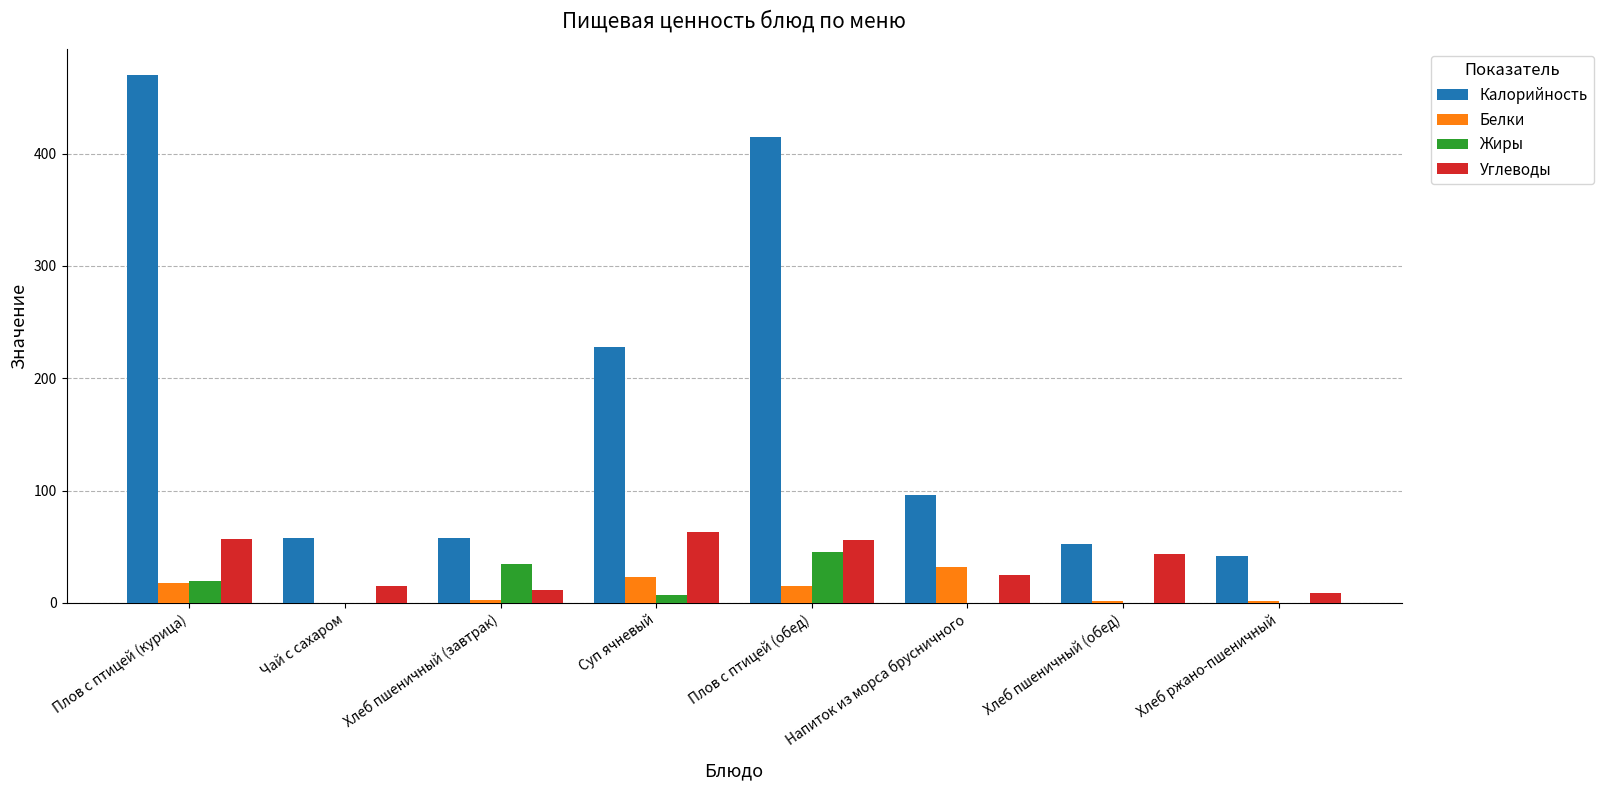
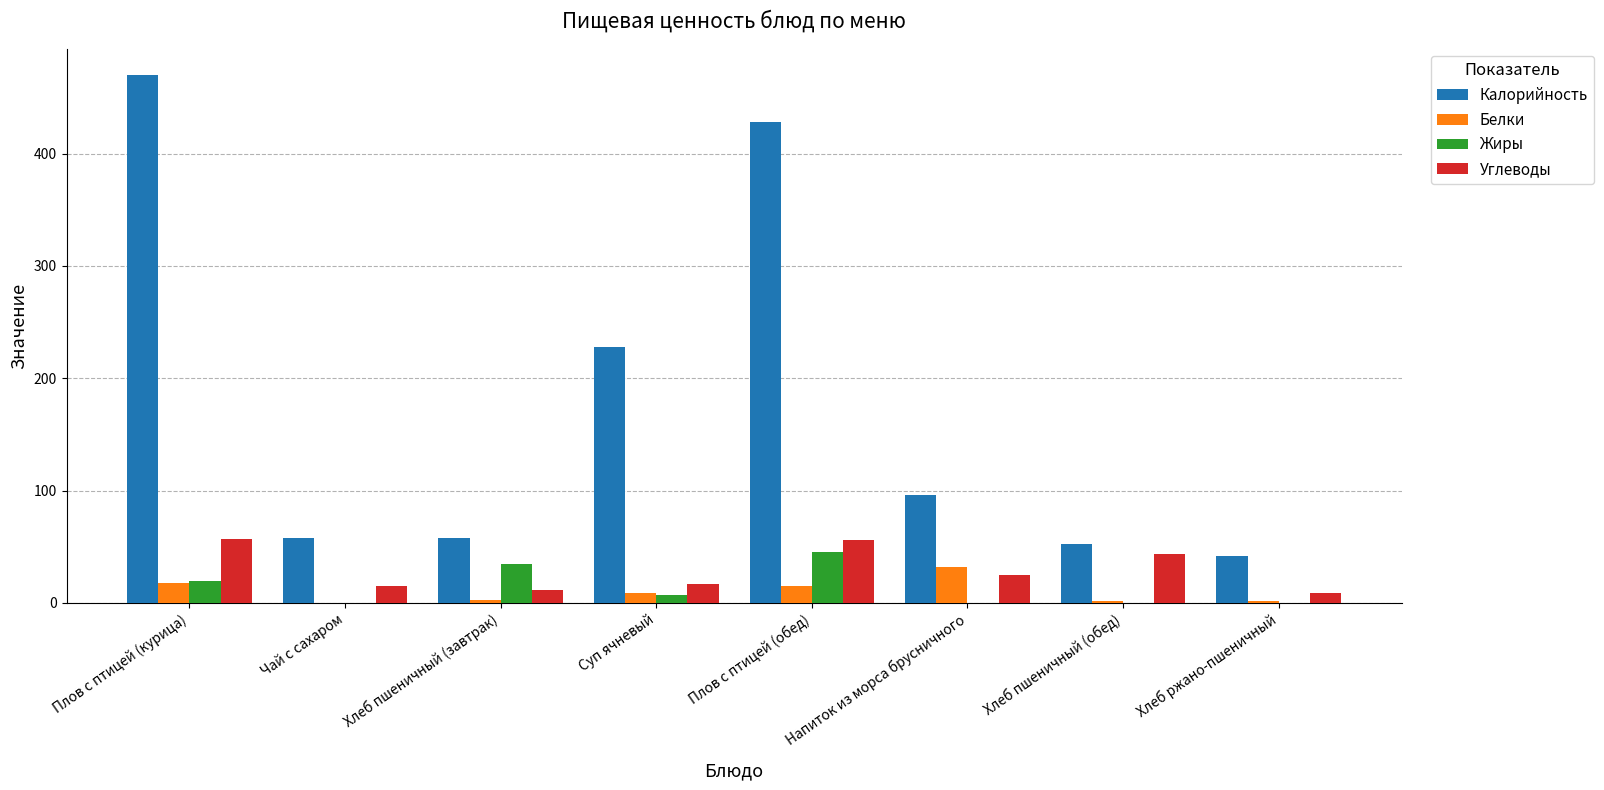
  {
    "Калорийность": {
      "Плов с птицей (курица)": 470,
      "Чай с сахаром": 58,
      "Хлеб пшеничный (завтрак)": 58,
      "Суп ячневый": 228,
-     "Плов с птицей (обед)": 415,
+     "Плов с птицей (обед)": 428,
      "Напиток из морса брусничного": 96,
      "Хлеб пшеничный (обед)": 52,
      "Хлеб ржано-пшеничный": 42
    },
    "Белки": {
      "Плов с птицей (курица)": 17,
      "Хлеб пшеничный (завтрак)": 2,
-     "Суп ячневый": 23,
+     "Суп ячневый": 9,
      "Плов с птицей (обед)": 15,
      "Напиток из морса брусничного": 32
    },
    "Жиры": {
      "Плов с птицей (курица)": 20,
      "Чай с сахаром": 0,
      "Хлеб пшеничный (завтрак)": 35,
      "Суп ячневый": 7,
      "Плов с птицей (обед)": 45,
      "Напиток из морса брусничного": 0
    },
    "Углеводы": {
      "Плов с птицей (курица)": 57,
      "Чай с сахаром": 15,
      "Хлеб пшеничный (завтрак)": 12,
-     "Суп ячневый": 63,
+     "Суп ячневый": 17,
      "Плов с птицей (обед)": 56,
      "Напиток из морса брусничного": 25,
      "Хлеб пшеничный (обед)": 43,
      "Хлеб ржано-пшеничный": 9
    }
  }
